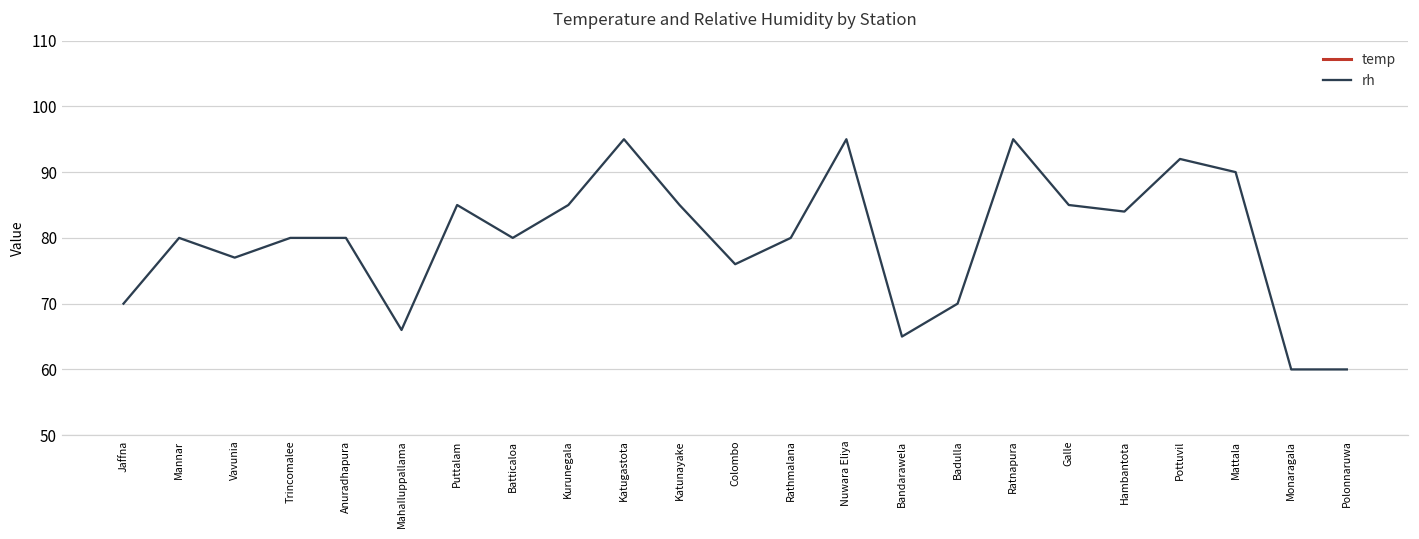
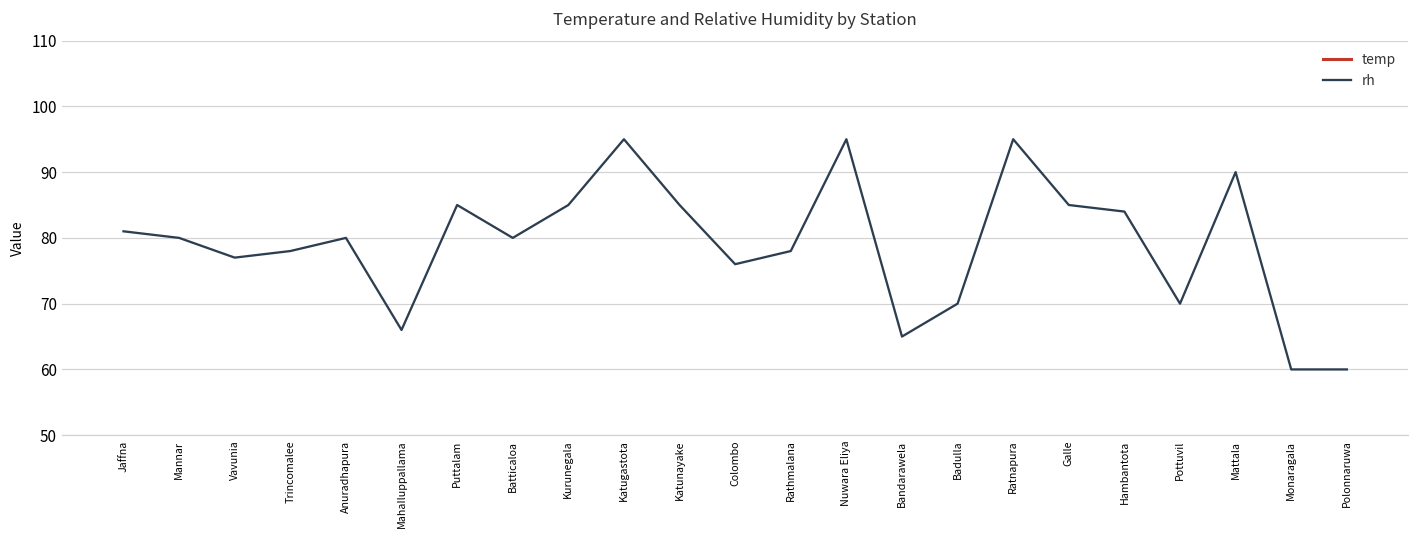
  {
    "rh": {
-     "Jaffna": 70,
+     "Jaffna": 81,
      "Mannar": 80,
      "Vavunia": 77,
-     "Trincomalee": 80,
+     "Trincomalee": 78,
      "Anuradhapura": 80,
      "MahaIluppallama": 66,
      "Puttalam": 85,
      "Batticaloa": 80,
      "Kurunegala": 85,
      "Katugastota": 95,
      "Katunayake": 85,
      "Colombo": 76,
-     "Rathmalana": 80,
+     "Rathmalana": 78,
      "Nuwara Eliya": 95,
      "Bandarawela": 65,
      "Badulla": 70,
      "Ratnapura": 95,
      "Galle": 85,
      "Hambantota": 84,
-     "Pottuvil": 92,
+     "Pottuvil": 70,
      "Mattala": 90,
      "Monaragala": 60,
      "Polonnaruwa": 60
    }
  }
